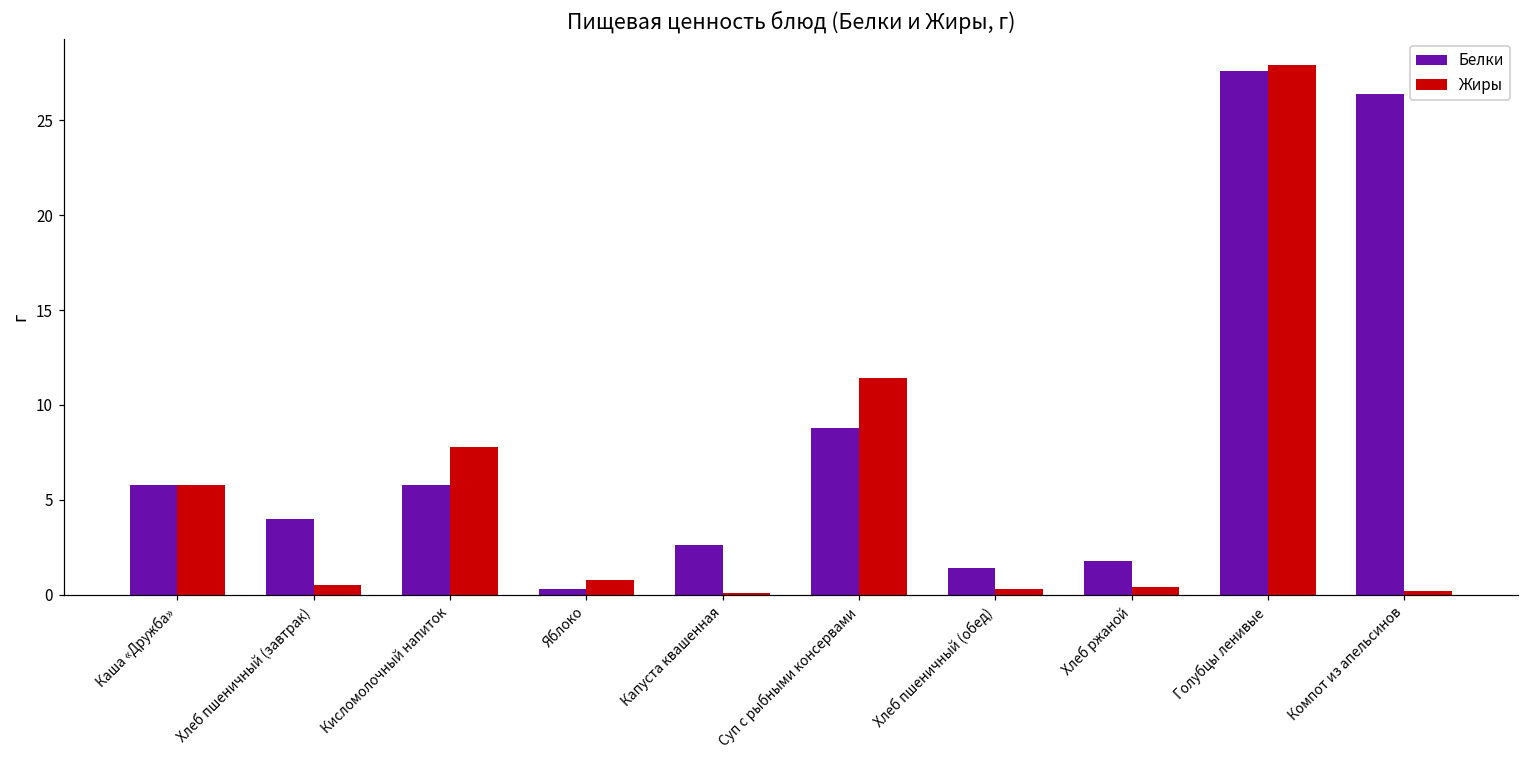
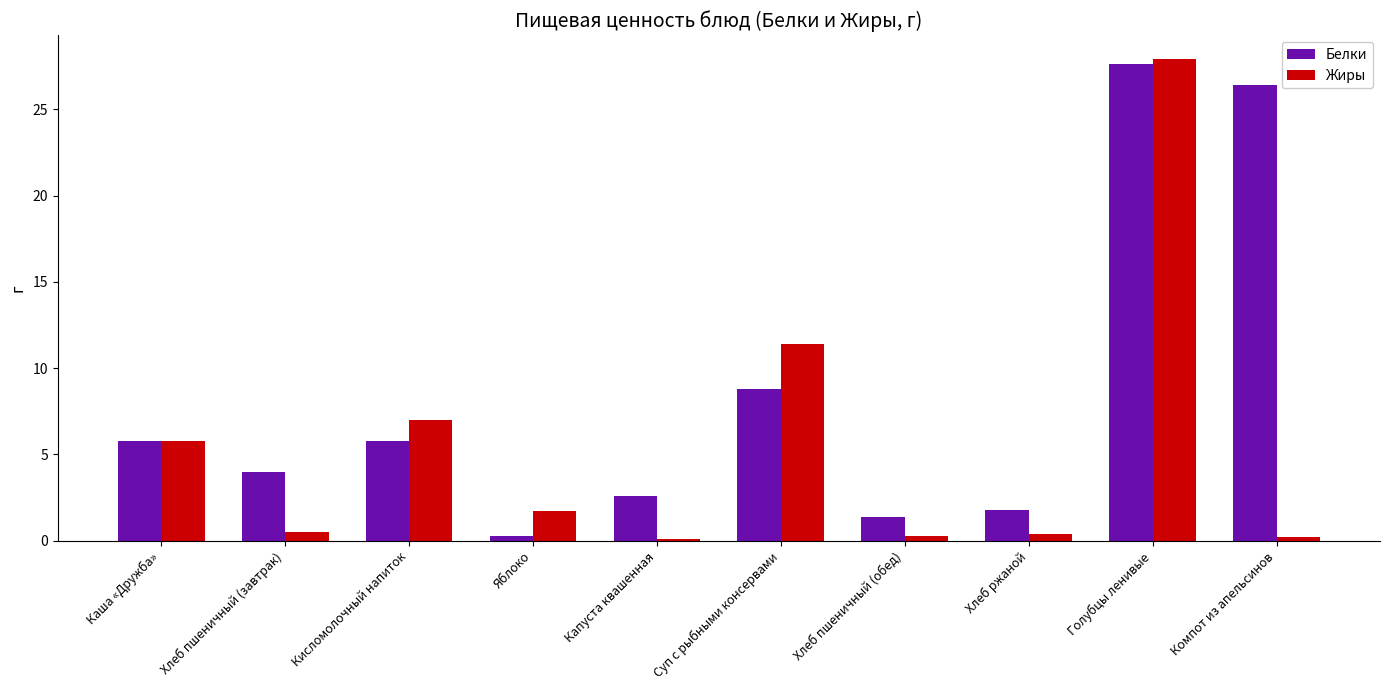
  {
    "Белки": {
      "Каша «Дружба»": 5.8,
      "Хлеб пшеничный (завтрак)": 4.0,
      "Кисломолочный напиток": 5.8,
      "Яблоко": 0.3,
      "Капуста квашенная": 2.6,
      "Суп с рыбными консервами": 8.8,
      "Хлеб пшеничный (обед)": 1.4,
      "Хлеб ржаной": 1.8,
      "Голубцы ленивые": 27.6,
      "Компот из апельсинов": 26.4
    },
    "Жиры": {
      "Каша «Дружба»": 5.8,
      "Хлеб пшеничный (завтрак)": 0.5,
-     "Кисломолочный напиток": 7.8,
-     "Яблоко": 0.8,
+     "Кисломолочный напиток": 7.0,
+     "Яблоко": 1.7,
      "Суп с рыбными консервами": 11.4,
      "Хлеб пшеничный (обед)": 0.3,
      "Хлеб ржаной": 0.4,
      "Голубцы ленивые": 27.9,
      "Компот из апельсинов": 0.2
    }
  }
